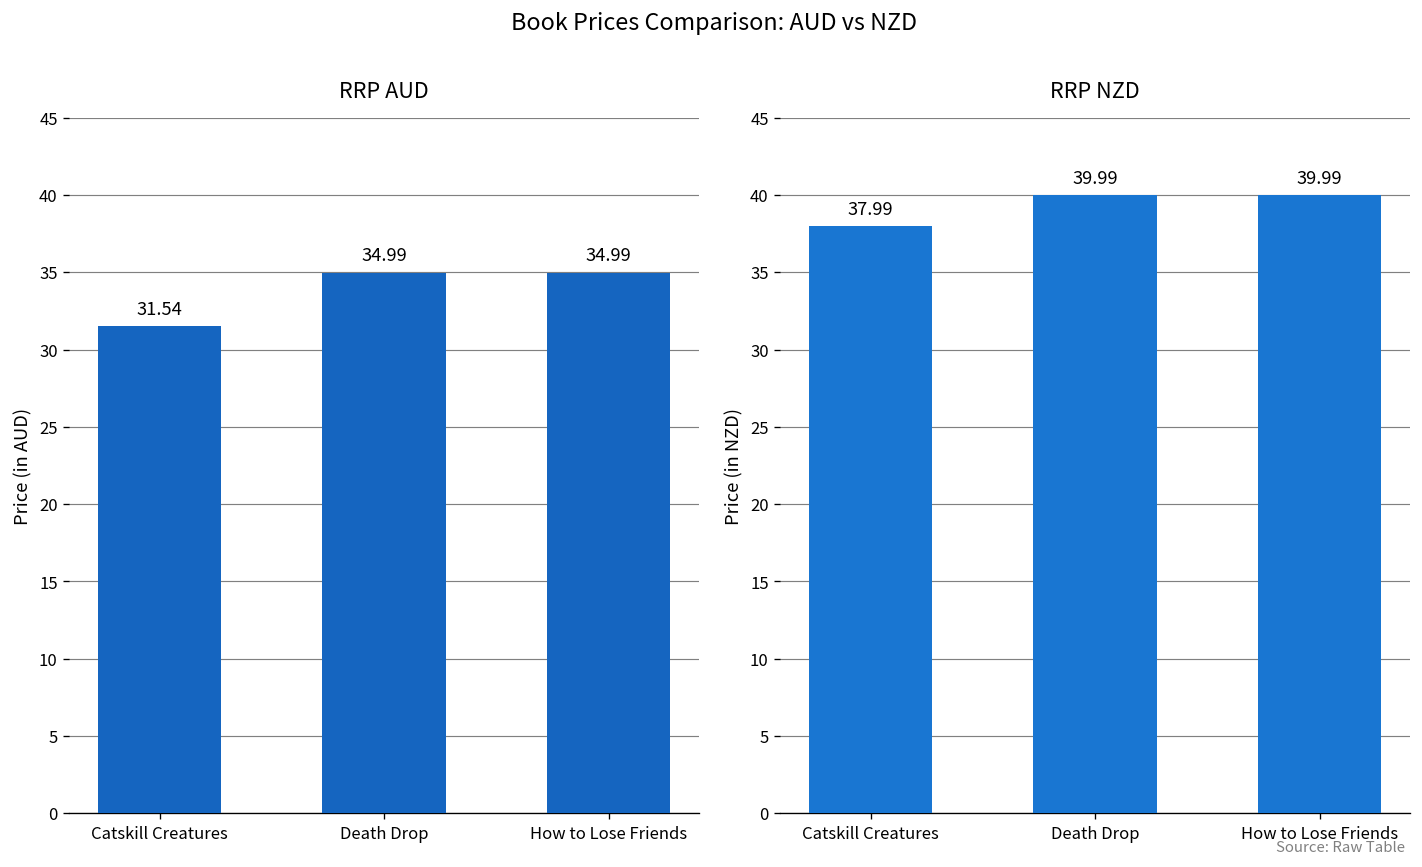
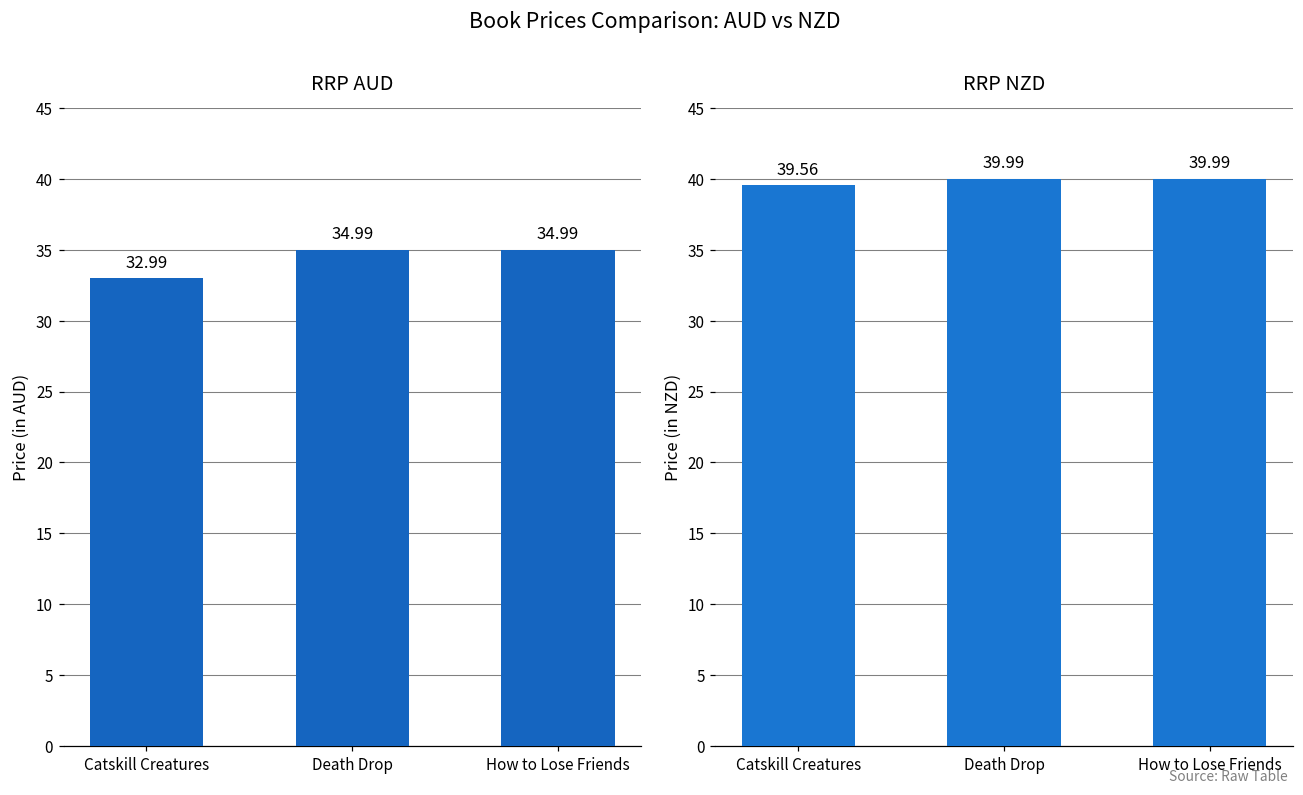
  {
    "RRP AUD": {
-     "Catskill Creatures": 31.54,
+     "Catskill Creatures": 32.99,
      "Death Drop": 34.99,
      "How to Lose Friends": 34.99
    },
    "RRP NZD": {
-     "Catskill Creatures": 37.99,
+     "Catskill Creatures": 39.56,
      "Death Drop": 39.99,
      "How to Lose Friends": 39.99
    }
  }
